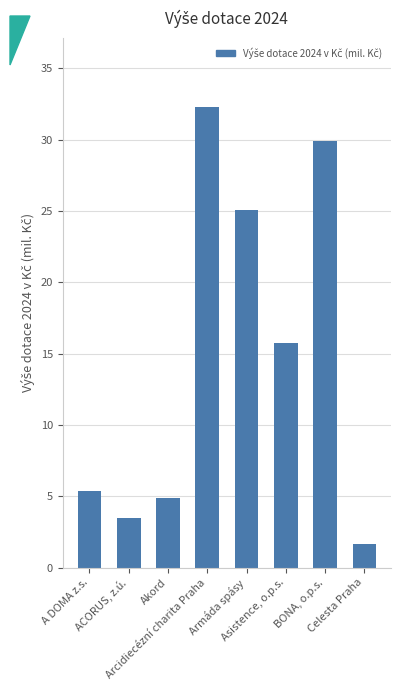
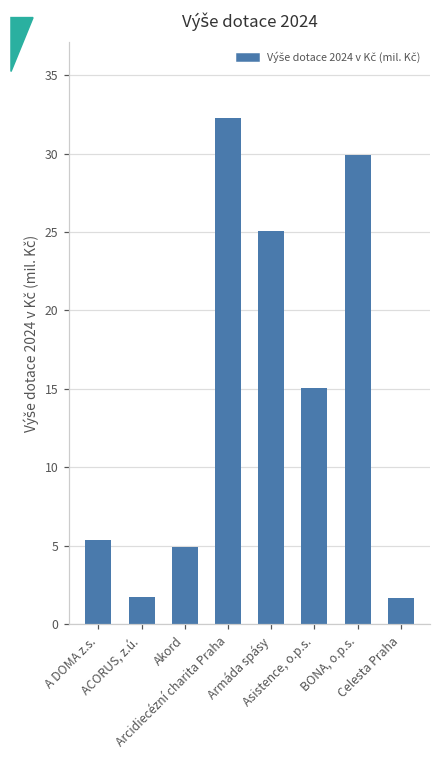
  {
    "A DOMA z.s.": 5.4,
-   "ACORUS, z.ú.": 3.4,
+   "ACORUS, z.ú.": 1.7,
    "Akord": 4.9,
    "Arcidiecézní charita Praha": 32.3,
    "Armáda spásy": 25.1,
-   "Asistence, o.p.s.": 15.7,
+   "Asistence, o.p.s.": 15.1,
    "BONA, o.p.s.": 29.9,
    "Celesta Praha": 1.7
  }
